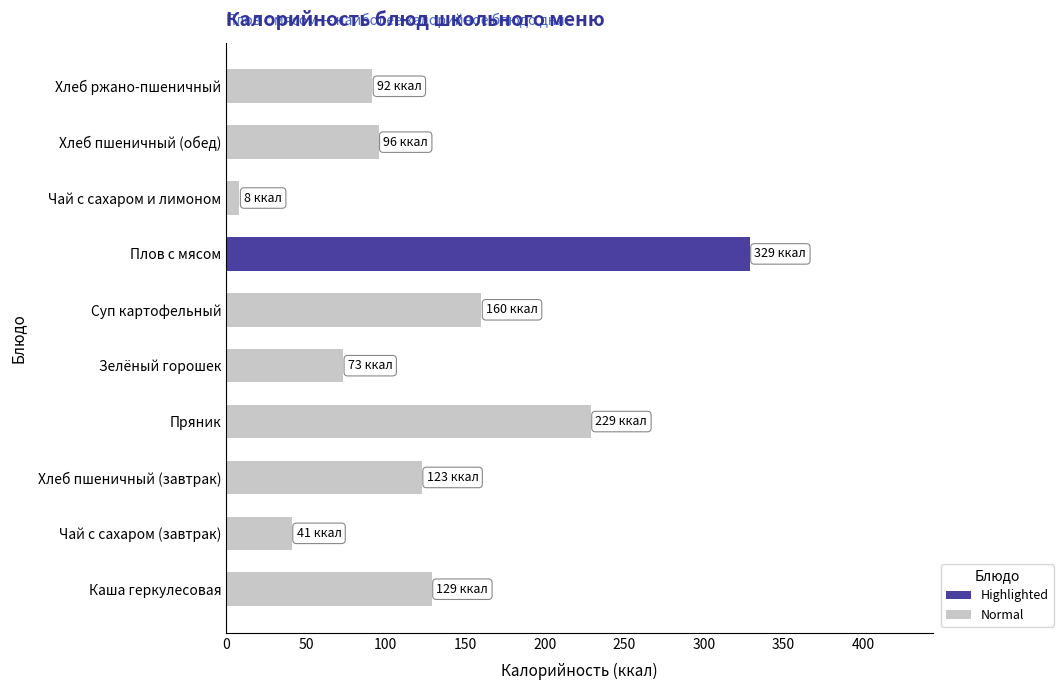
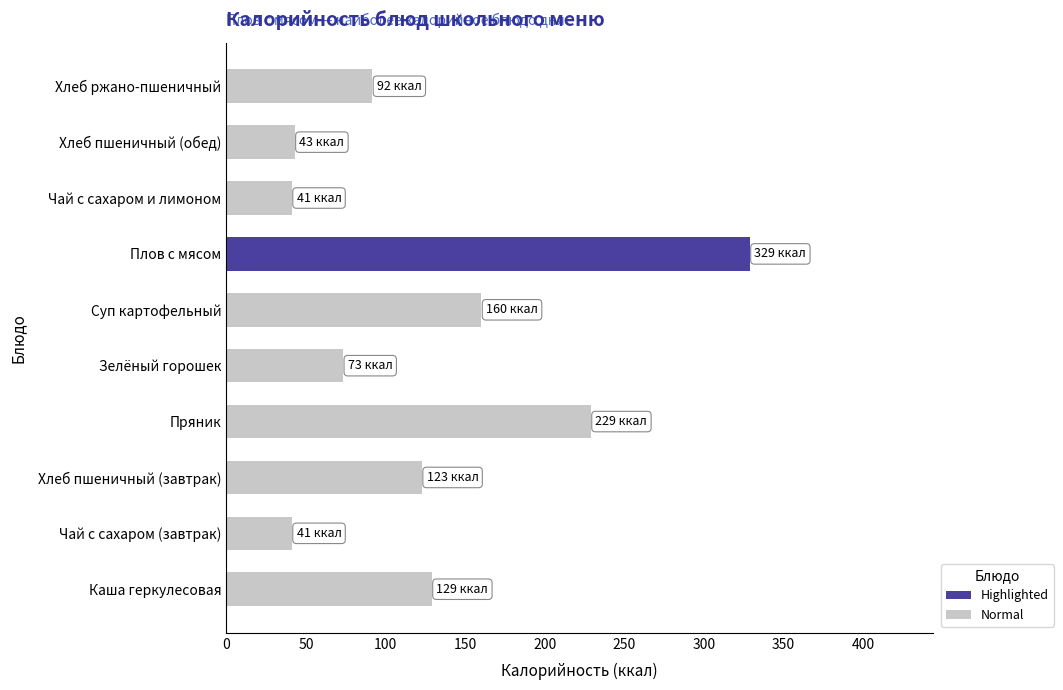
  {
-   "Хлеб пшеничный (обед)": 96,
-   "Чай с сахаром и лимоном": 8
+   "Хлеб пшеничный (обед)": 43,
+   "Чай с сахаром и лимоном": 41
  }
